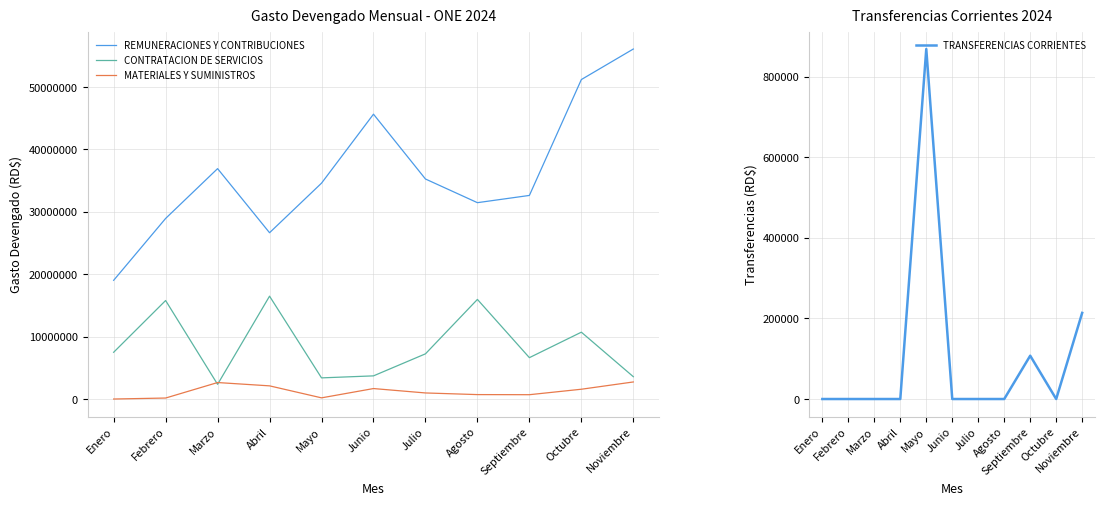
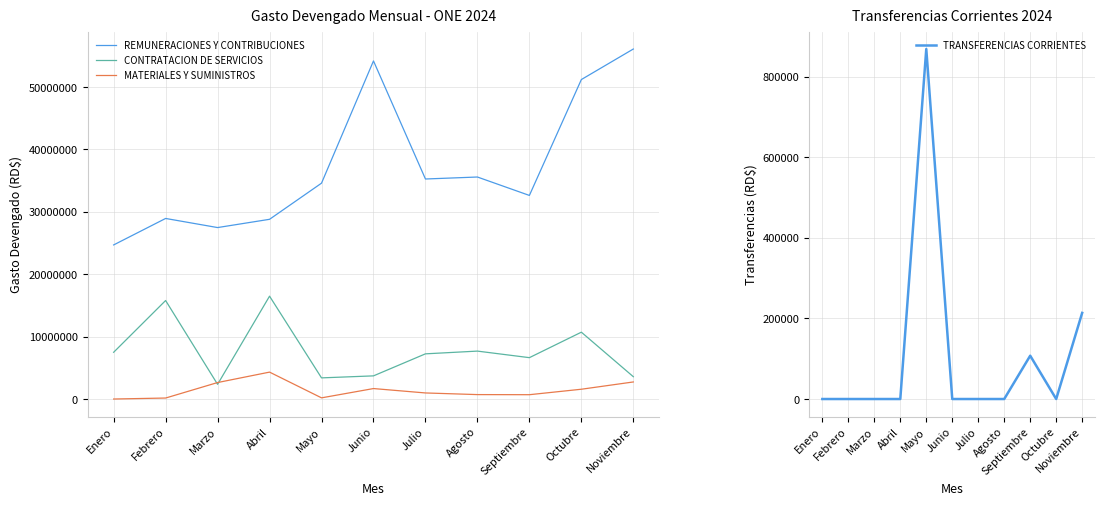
  {
    "Gasto Devengado Mensual - ONE 2024": {
      "REMUNERACIONES Y CONTRIBUCIONES": {
-       "Enero": 19000000,
+       "Enero": 25000000,
        "Febrero": 29000000,
-       "Marzo": 37000000,
-       "Abril": 27000000,
+       "Marzo": 27000000,
+       "Abril": 29000000,
        "Mayo": 35000000,
-       "Junio": 46000000,
+       "Junio": 54000000,
        "Julio": 35000000,
-       "Agosto": 31000000,
+       "Agosto": 36000000,
        "Septiembre": 33000000,
        "Octubre": 51000000,
        "Noviembre": 56000000
      },
      "CONTRATACION DE SERVICIOS": {
        "Enero": 7000000,
        "Febrero": 16000000,
        "Abril": 16000000,
        "Mayo": 3000000,
        "Junio": 4000000,
        "Julio": 7000000,
-       "Agosto": 16000000,
+       "Agosto": 8000000,
        "Septiembre": 7000000,
        "Octubre": 11000000,
        "Noviembre": 4000000
      },
      "MATERIALES Y SUMINISTROS": {
        "Enero": 0,
        "Febrero": 0,
-       "Abril": 2000000,
+       "Abril": 4000000,
        "Mayo": 0,
        "Junio": 2000000,
        "Julio": 1000000,
        "Agosto": 1000000,
        "Septiembre": 1000000,
        "Octubre": 2000000,
        "Noviembre": 3000000
      }
    },
    "Transferencias Corrientes 2024": {
      "Enero": 0,
      "Febrero": 0,
      "Marzo": 0,
      "Abril": 0,
      "Mayo": 870000,
      "Junio": 0,
      "Julio": 0,
      "Agosto": 0,
      "Septiembre": 110000,
      "Octubre": 0,
      "Noviembre": 210000
    }
  }
